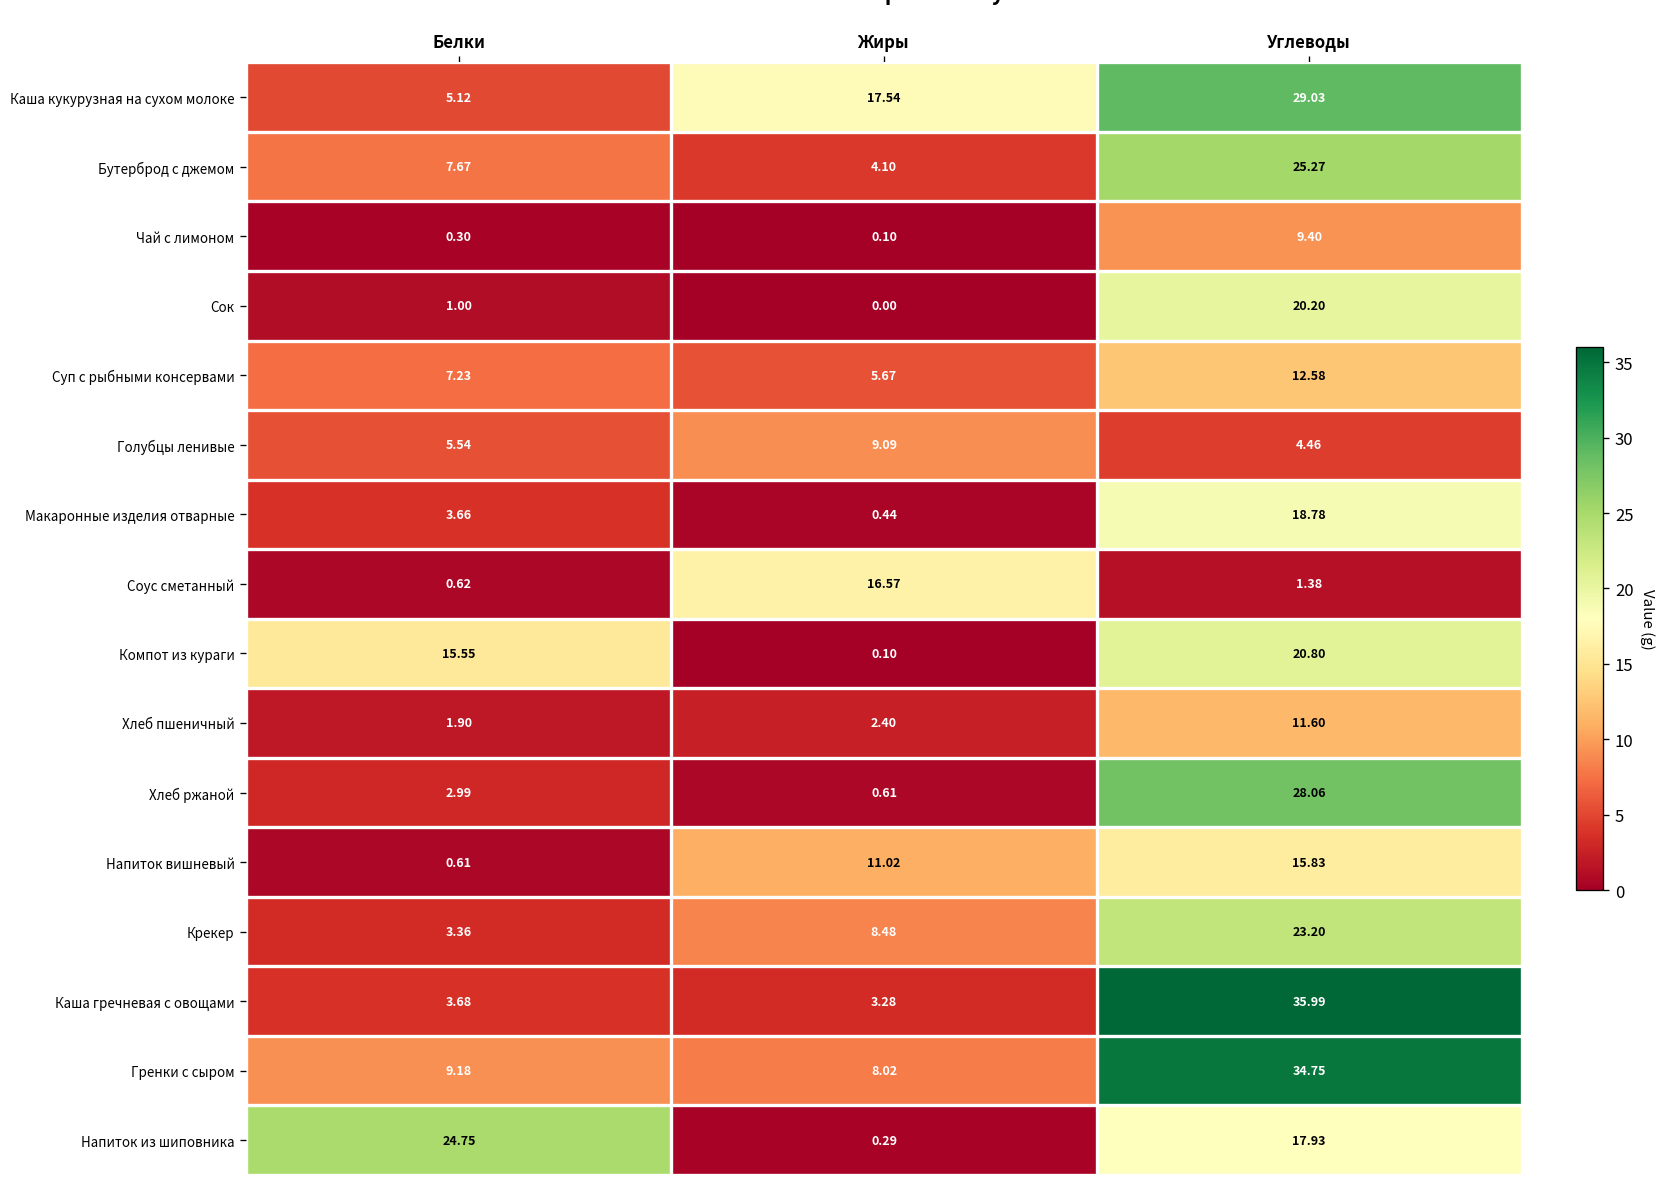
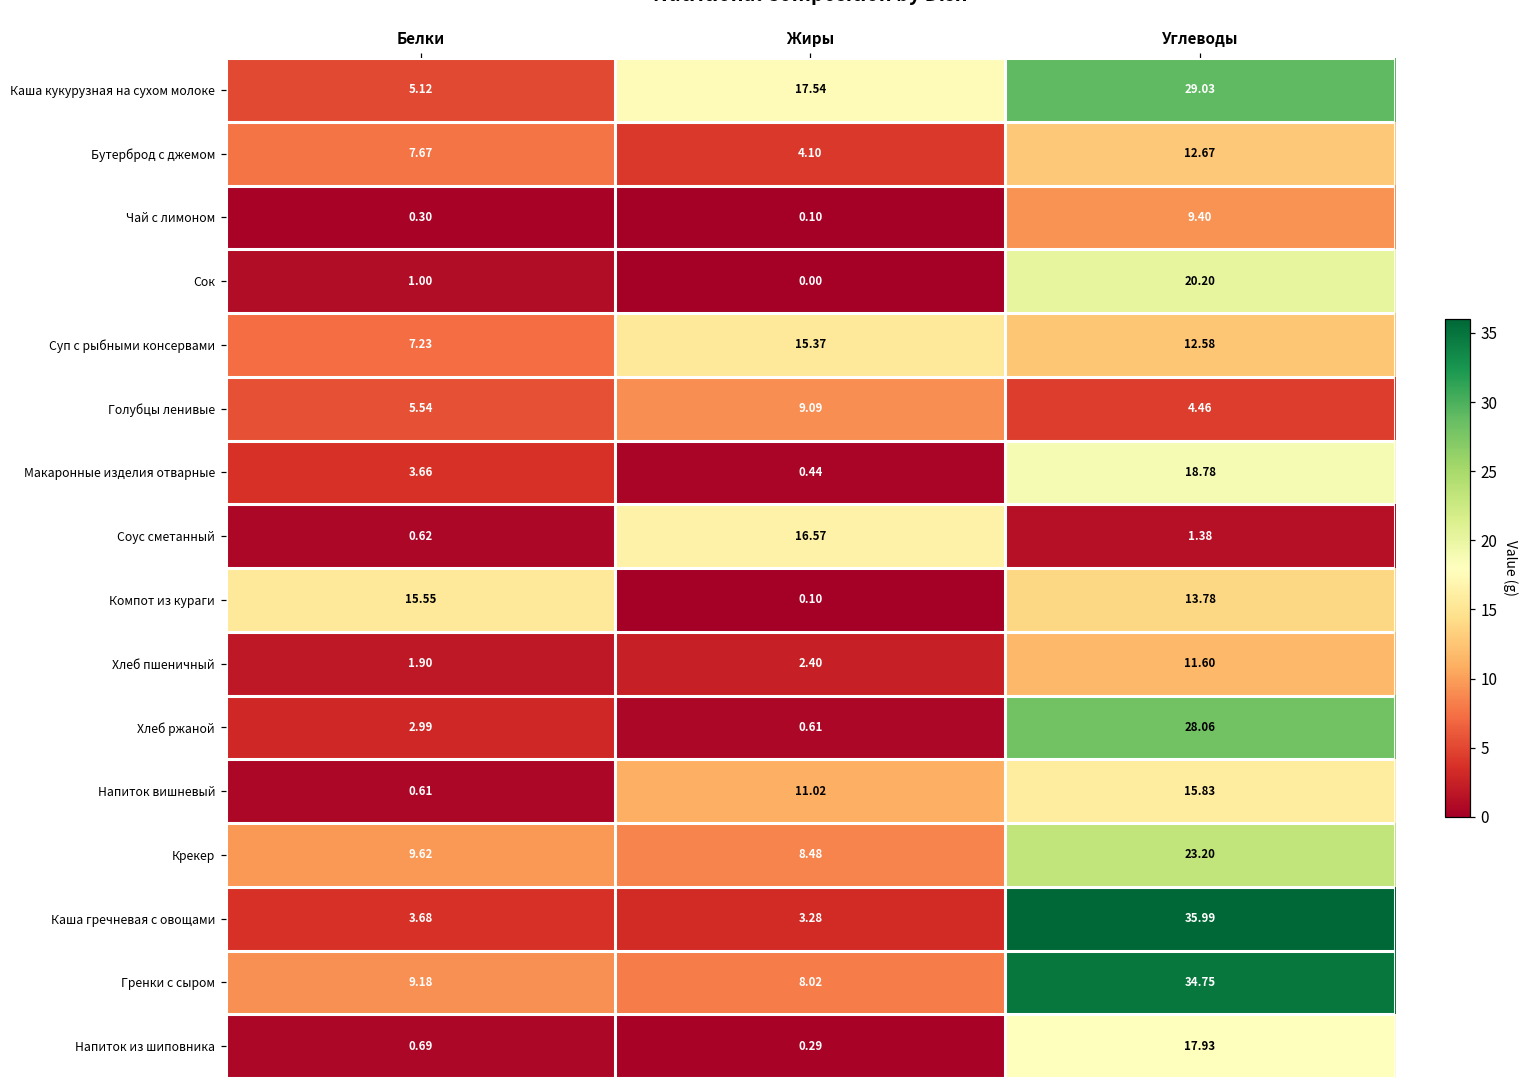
  {
    "Каша кукурузная на сухом молоке": {
      "Белки": 5.12,
      "Жиры": 17.54,
      "Углеводы": 29.03
    },
    "Бутерброд с джемом": {
      "Белки": 7.67,
      "Жиры": 4.10,
-     "Углеводы": 25.27
+     "Углеводы": 12.67
    },
    "Чай с лимоном": {
      "Белки": 0.30,
      "Жиры": 0.10,
      "Углеводы": 9.40
    },
    "Сок": {
      "Белки": 1.00,
      "Жиры": 0.00,
      "Углеводы": 20.20
    },
    "Суп с рыбными консервами": {
      "Белки": 7.23,
-     "Жиры": 5.67,
+     "Жиры": 15.37,
      "Углеводы": 12.58
    },
    "Голубцы ленивые": {
      "Белки": 5.54,
      "Жиры": 9.09,
      "Углеводы": 4.46
    },
    "Макаронные изделия отварные": {
      "Белки": 3.66,
      "Жиры": 0.44,
      "Углеводы": 18.78
    },
    "Соус сметанный": {
      "Белки": 0.62,
      "Жиры": 16.57,
      "Углеводы": 1.38
    },
    "Компот из кураги": {
      "Белки": 15.55,
      "Жиры": 0.10,
-     "Углеводы": 20.80
+     "Углеводы": 13.78
    },
    "Хлеб пшеничный": {
      "Белки": 1.90,
      "Жиры": 2.40,
      "Углеводы": 11.60
    },
    "Хлеб ржаной": {
      "Белки": 2.99,
      "Жиры": 0.61,
      "Углеводы": 28.06
    },
    "Напиток вишневый": {
      "Белки": 0.61,
      "Жиры": 11.02,
      "Углеводы": 15.83
    },
    "Крекер": {
-     "Белки": 3.36,
+     "Белки": 9.62,
      "Жиры": 8.48,
      "Углеводы": 23.20
    },
    "Каша гречневая с овощами": {
      "Белки": 3.68,
      "Жиры": 3.28,
      "Углеводы": 35.99
    },
    "Гренки с сыром": {
      "Белки": 9.18,
      "Жиры": 8.02,
      "Углеводы": 34.75
    },
    "Напиток из шиповника": {
-     "Белки": 24.75,
+     "Белки": 0.69,
      "Жиры": 0.29,
      "Углеводы": 17.93
    }
  }
